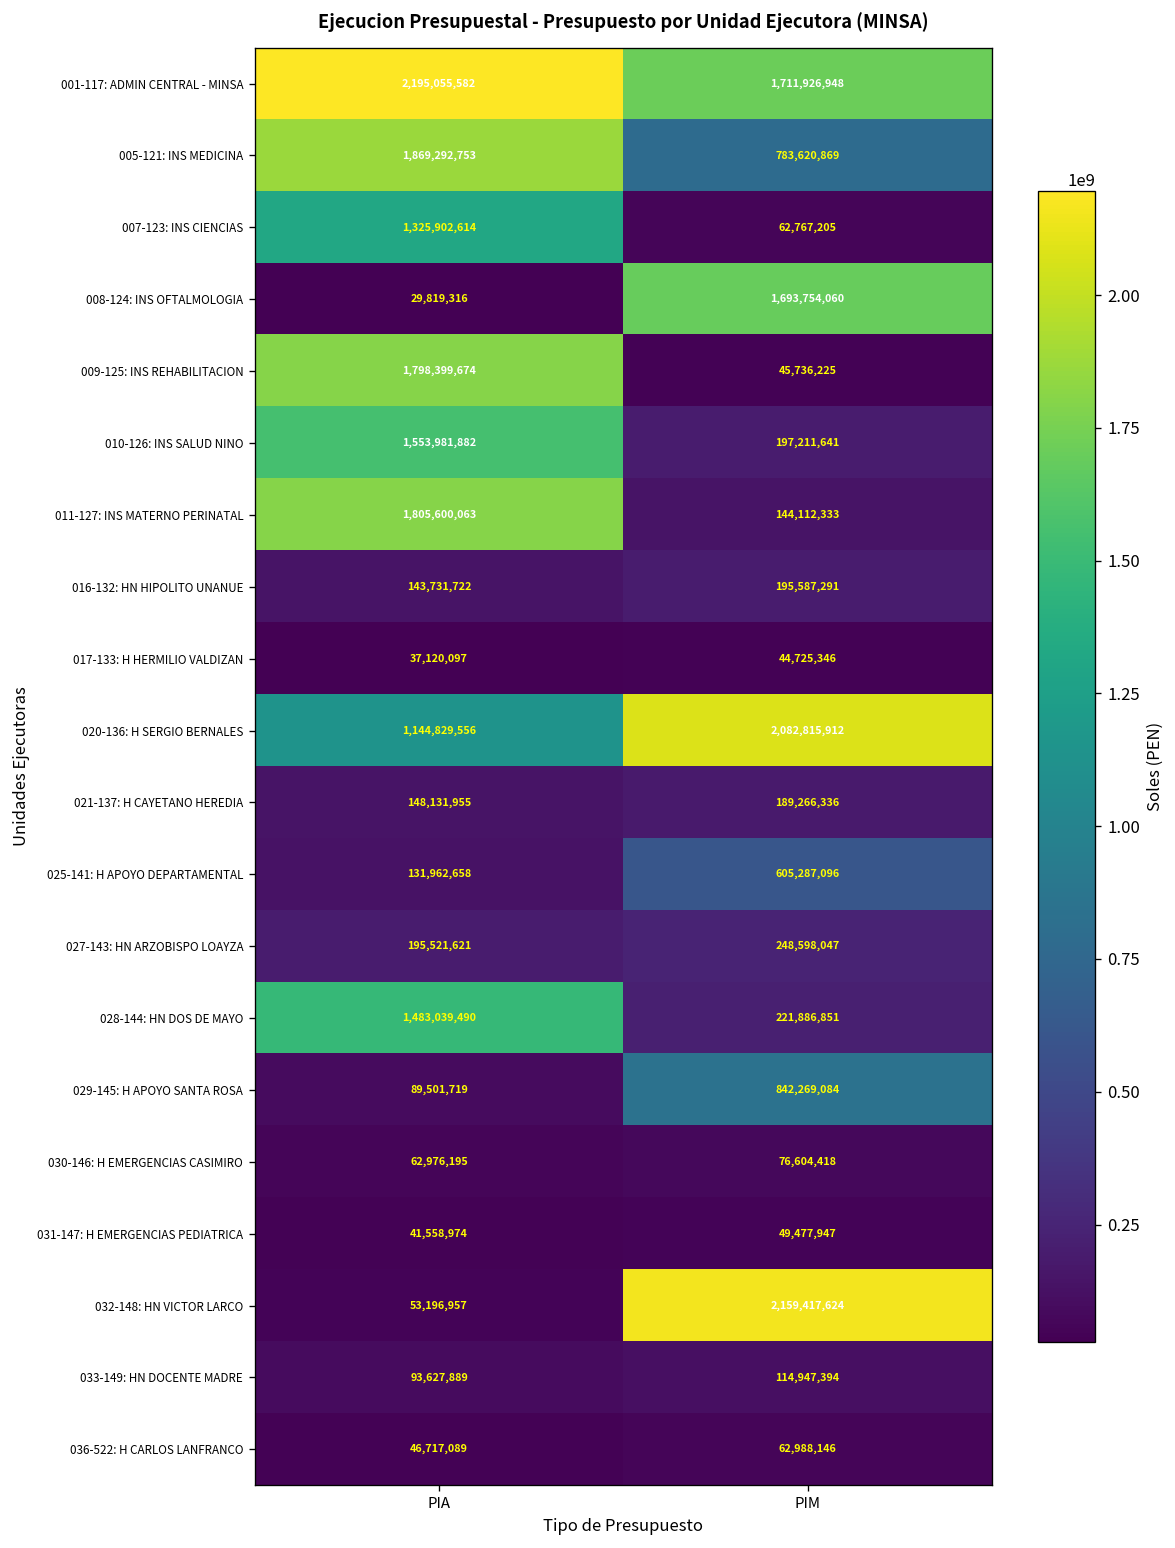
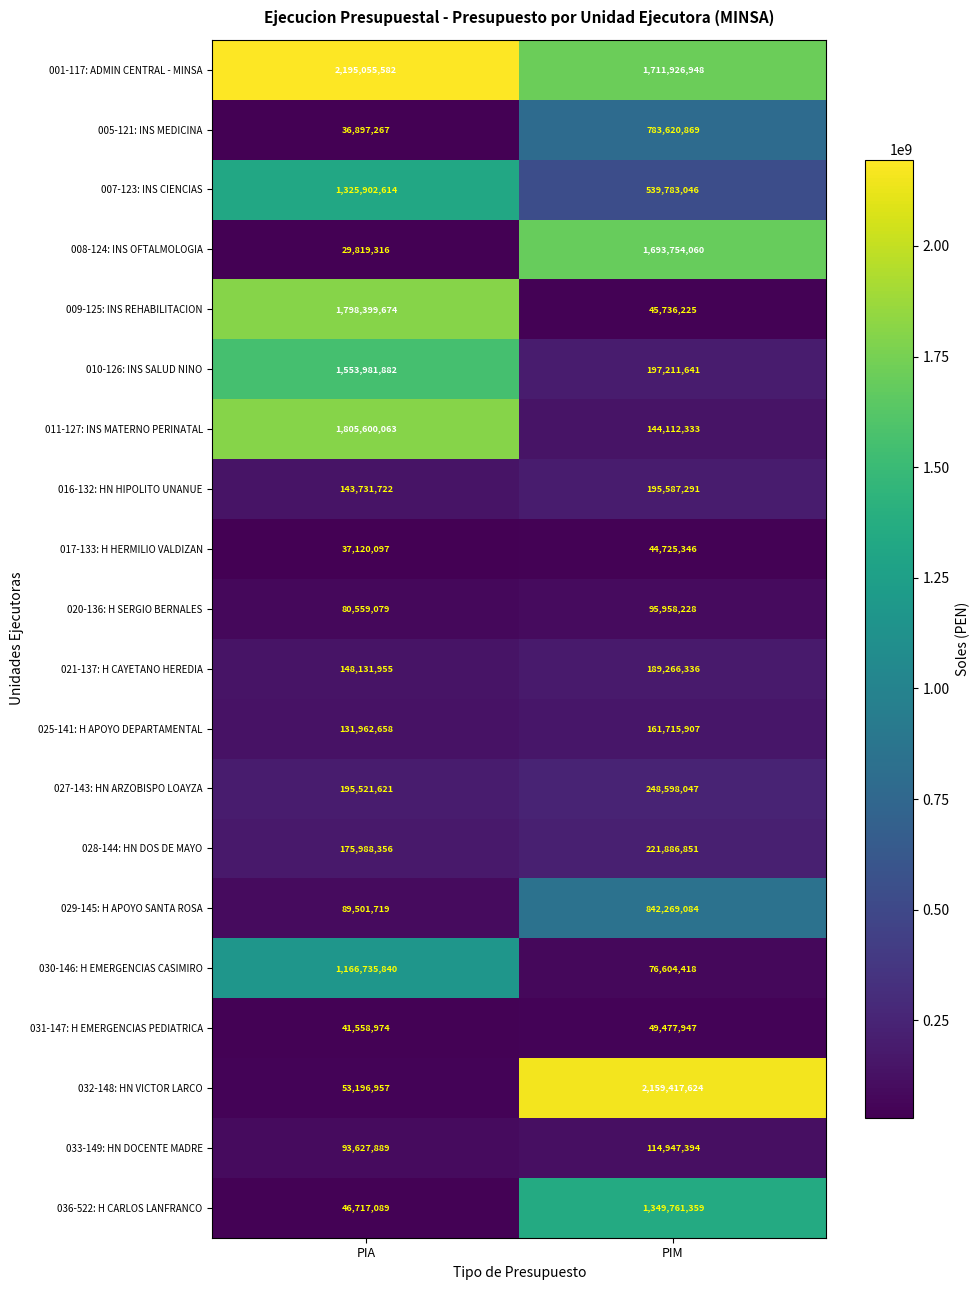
  {
    "001-117: ADMIN CENTRAL - MINSA": {
      "PIA": "2,195,055,582",
      "PIM": "1,711,926,948"
    },
    "005-121: INS MEDICINA": {
-     "PIA": "1,869,292,753",
+     "PIA": "36,897,267",
      "PIM": "783,620,869"
    },
    "007-123: INS CIENCIAS": {
      "PIA": "1,325,902,614",
-     "PIM": "62,767,205"
+     "PIM": "539,783,046"
    },
    "008-124: INS OFTALMOLOGIA": {
      "PIA": "29,819,316",
      "PIM": "1,693,754,060"
    },
    "009-125: INS REHABILITACION": {
      "PIA": "1,798,399,674",
      "PIM": "45,736,225"
    },
    "010-126: INS SALUD NINO": {
      "PIA": "1,553,981,882",
      "PIM": "197,211,641"
    },
    "011-127: INS MATERNO PERINATAL": {
      "PIA": "1,805,600,063",
      "PIM": "144,112,333"
    },
    "016-132: HN HIPOLITO UNANUE": {
      "PIA": "143,731,722",
      "PIM": "195,587,291"
    },
    "017-133: H HERMILIO VALDIZAN": {
      "PIA": "37,120,097",
      "PIM": "44,725,346"
    },
    "020-136: H SERGIO BERNALES": {
-     "PIA": "1,144,829,556",
-     "PIM": "2,082,815,912"
+     "PIA": "80,559,079",
+     "PIM": "95,958,228"
    },
    "021-137: H CAYETANO HEREDIA": {
      "PIA": "148,131,955",
      "PIM": "189,266,336"
    },
    "025-141: H APOYO DEPARTAMENTAL": {
      "PIA": "131,962,658",
-     "PIM": "605,287,096"
+     "PIM": "161,715,907"
    },
    "027-143: HN ARZOBISPO LOAYZA": {
      "PIA": "195,521,621",
      "PIM": "248,598,047"
    },
    "028-144: HN DOS DE MAYO": {
-     "PIA": "1,483,039,490",
+     "PIA": "175,988,356",
      "PIM": "221,886,851"
    },
    "029-145: H APOYO SANTA ROSA": {
      "PIA": "89,501,719",
      "PIM": "842,269,084"
    },
    "030-146: H EMERGENCIAS CASIMIRO": {
-     "PIA": "62,976,195",
+     "PIA": "1,166,735,840",
      "PIM": "76,604,418"
    },
    "031-147: H EMERGENCIAS PEDIATRICA": {
      "PIA": "41,558,974",
      "PIM": "49,477,947"
    },
    "032-148: HN VICTOR LARCO": {
      "PIA": "53,196,957",
      "PIM": "2,159,417,624"
    },
    "033-149: HN DOCENTE MADRE": {
      "PIA": "93,627,889",
      "PIM": "114,947,394"
    },
    "036-522: H CARLOS LANFRANCO": {
      "PIA": "46,717,089",
-     "PIM": "62,988,146"
+     "PIM": "1,349,761,359"
    }
  }
